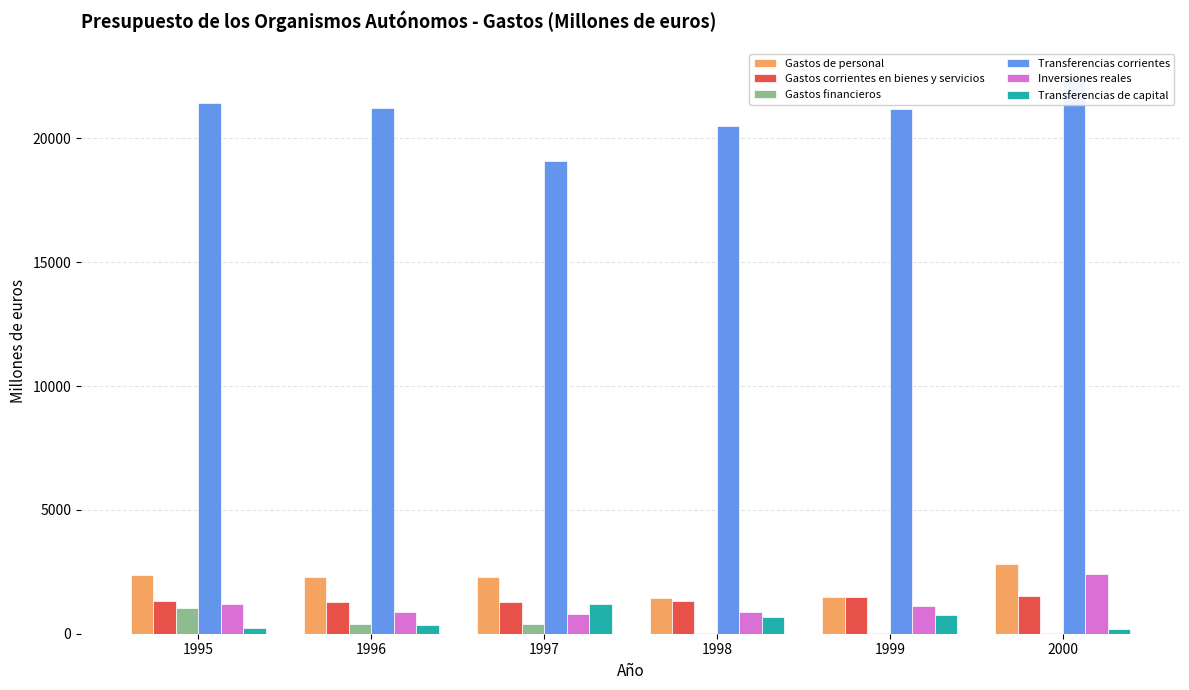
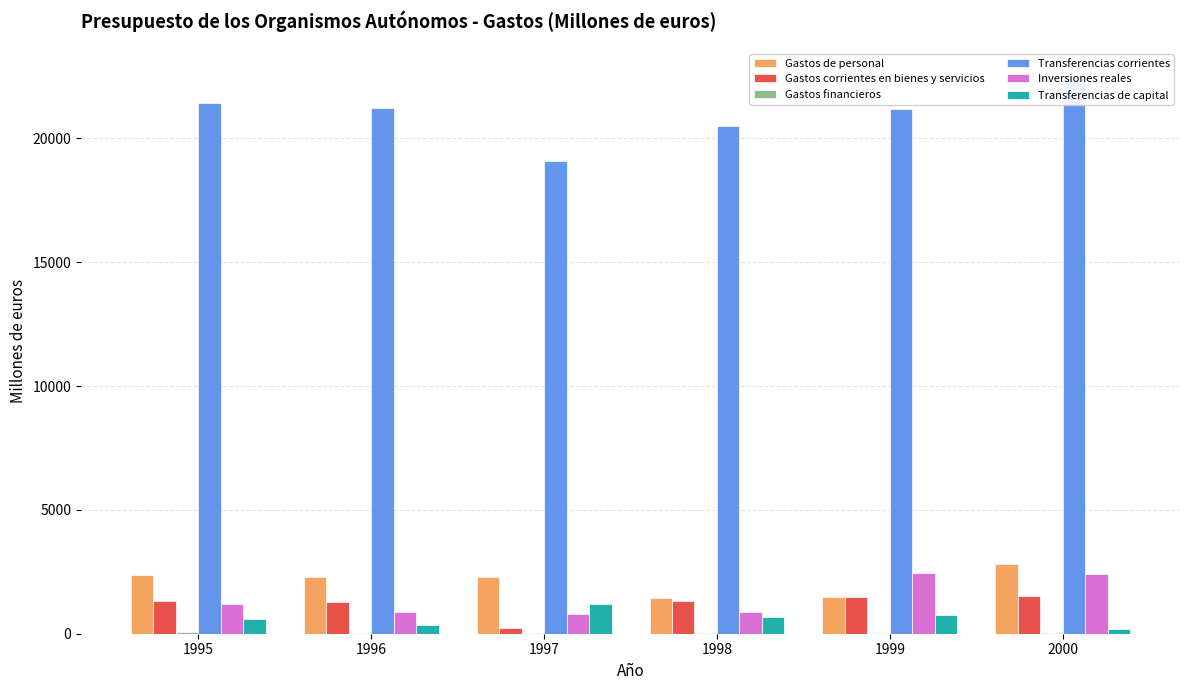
  {
    "Gastos de personal": {
      "1995": 2400,
      "1996": 2300,
      "1997": 2300,
      "1998": 1400,
      "1999": 1500,
      "2000": 2800
    },
    "Gastos corrientes en bienes y servicios": {
      "1995": 1300,
      "1996": 1300,
-     "1997": 1300,
+     "1997": 200,
      "1998": 1300,
      "1999": 1500,
      "2000": 1500
    },
    "Gastos financieros": {
-     "1995": 1000,
-     "1996": 400,
-     "1997": 400
+     "1995": 100,
+     "1996": 0,
+     "1997": 0
    },
    "Transferencias corrientes": {
      "1995": 21400,
      "1996": 21200,
      "1997": 19100,
      "1998": 20500,
      "1999": 21200
    },
    "Inversiones reales": {
      "1995": 1200,
      "1996": 900,
      "1997": 800,
      "1998": 900,
-     "1999": 1100,
+     "1999": 2500,
      "2000": 2400
    },
    "Transferencias de capital": {
-     "1995": 200,
+     "1995": 600,
      "1996": 400,
      "1997": 1200,
      "1998": 700,
      "1999": 800,
      "2000": 200
    }
  }
